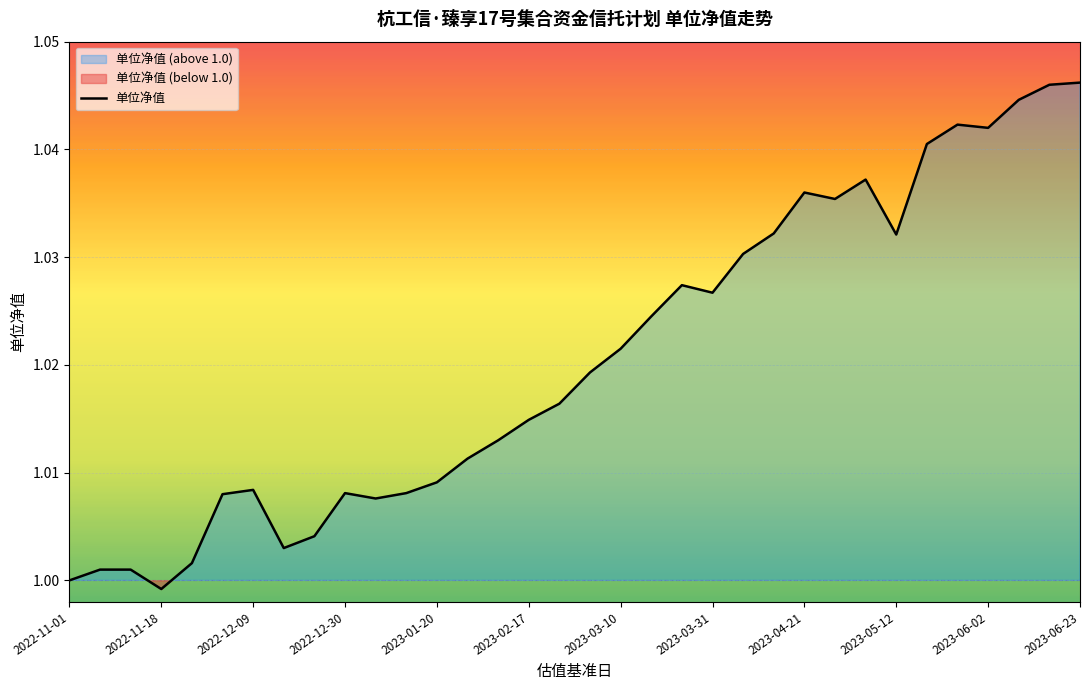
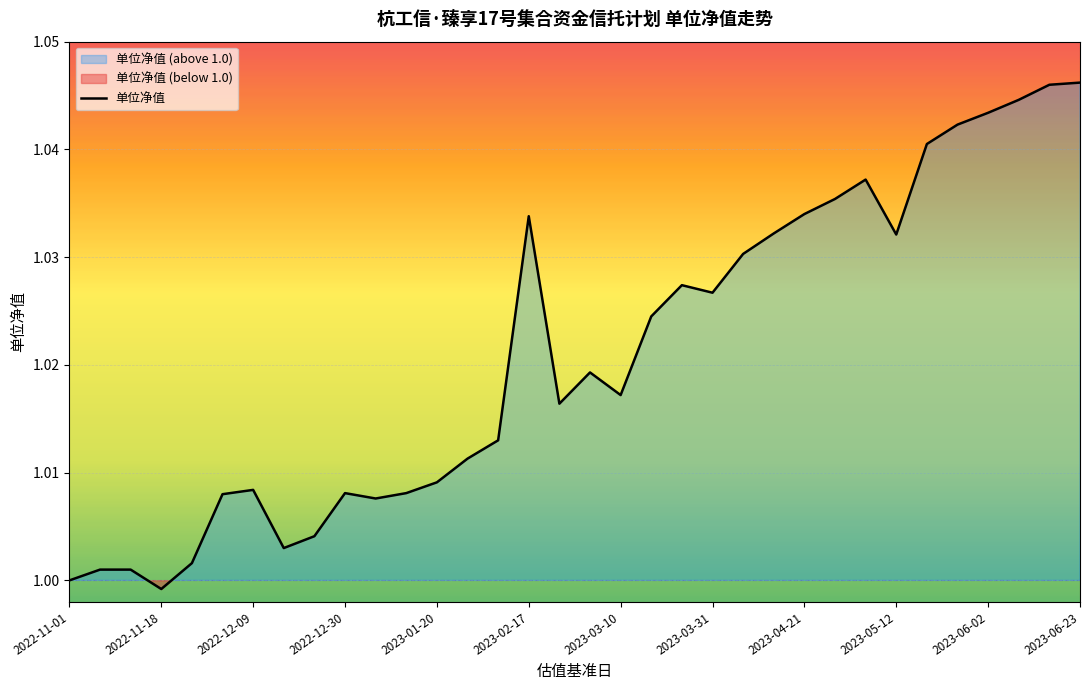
  {
    "2022-11-01": 1.0000,
    "2022-11-18": 0.9992,
    "2022-12-09": 1.0084,
    "2022-12-30": 1.0081,
    "2023-01-20": 1.0091,
-   "2023-02-17": 1.0149,
-   "2023-03-10": 1.0215,
+   "2023-02-17": 1.0338,
+   "2023-03-10": 1.0172,
    "2023-03-31": 1.0267,
-   "2023-04-21": 1.036,
+   "2023-04-21": 1.034,
    "2023-05-12": 1.0321,
-   "2023-06-02": 1.0420,
+   "2023-06-02": 1.0434,
    "2023-06-23": 1.0462
  }
